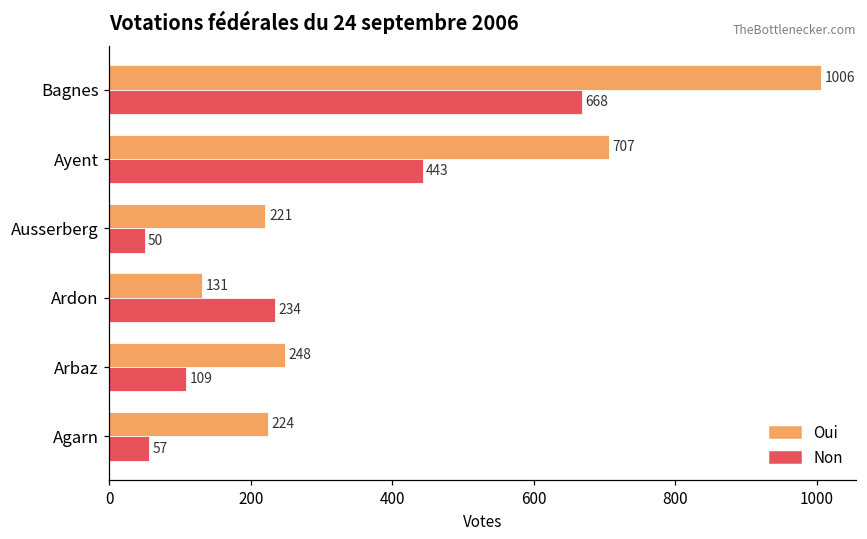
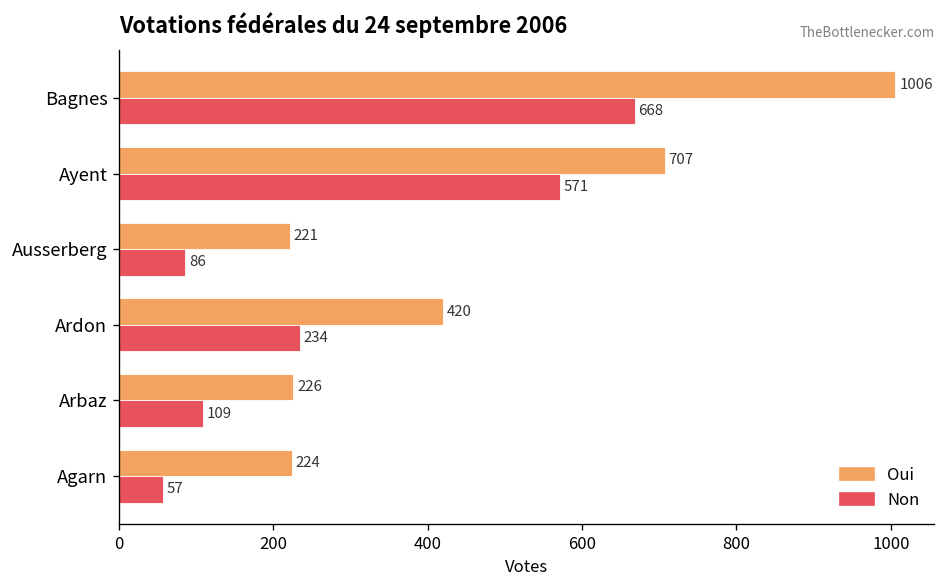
  {
    "Oui": {
      "Bagnes": 1006,
      "Ayent": 707,
      "Ausserberg": 221,
-     "Ardon": 131,
-     "Arbaz": 248,
+     "Ardon": 420,
+     "Arbaz": 226,
      "Agarn": 224
    },
    "Non": {
      "Bagnes": 668,
-     "Ayent": 443,
-     "Ausserberg": 50,
+     "Ayent": 571,
+     "Ausserberg": 86,
      "Ardon": 234,
      "Arbaz": 109,
      "Agarn": 57
    }
  }
